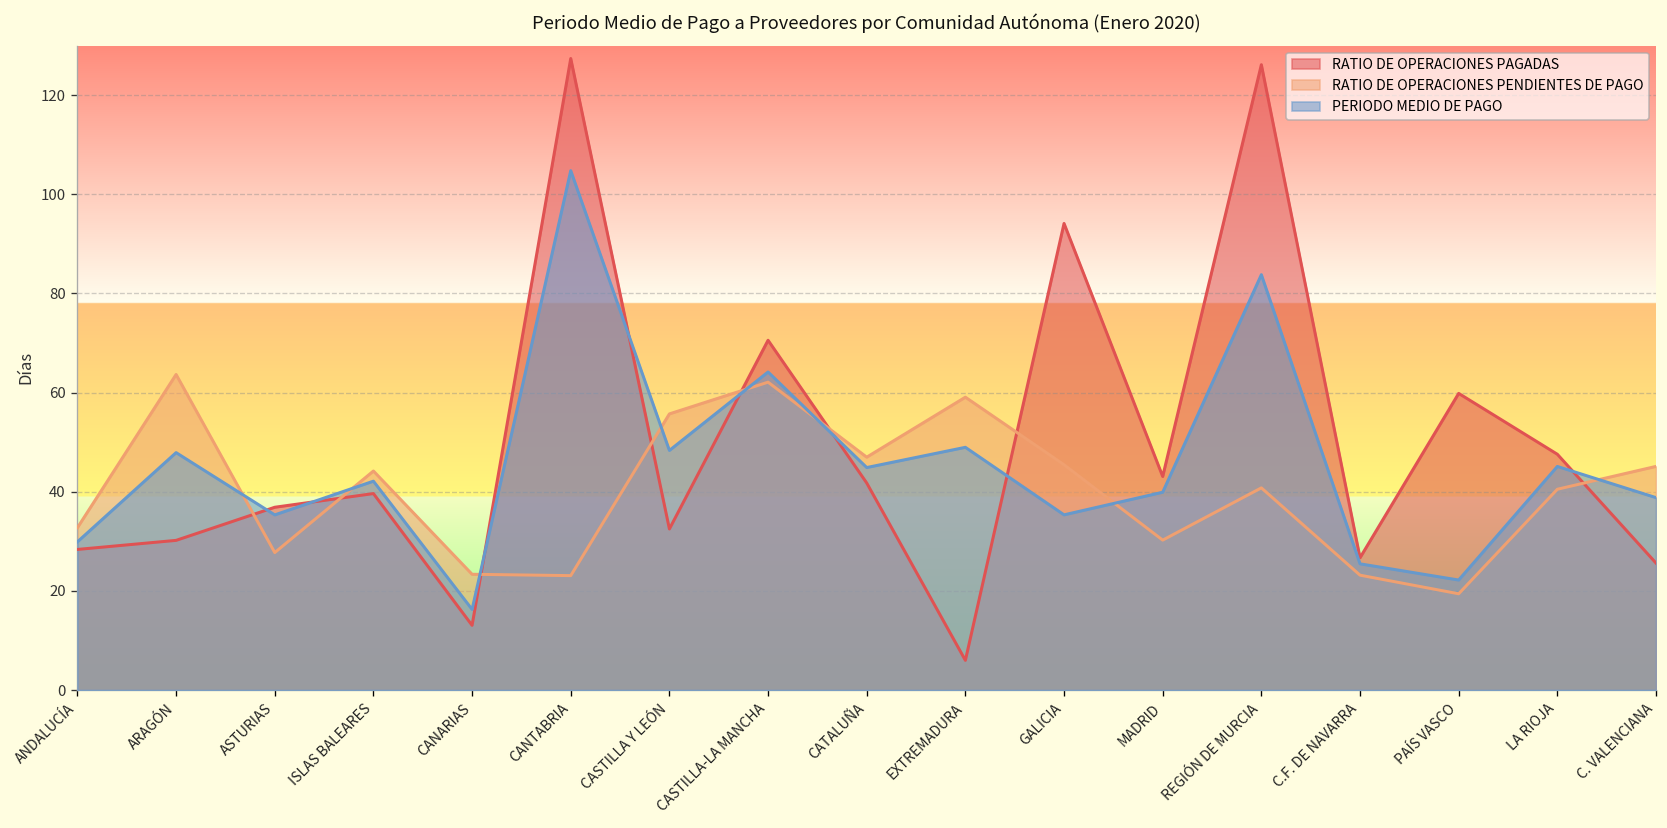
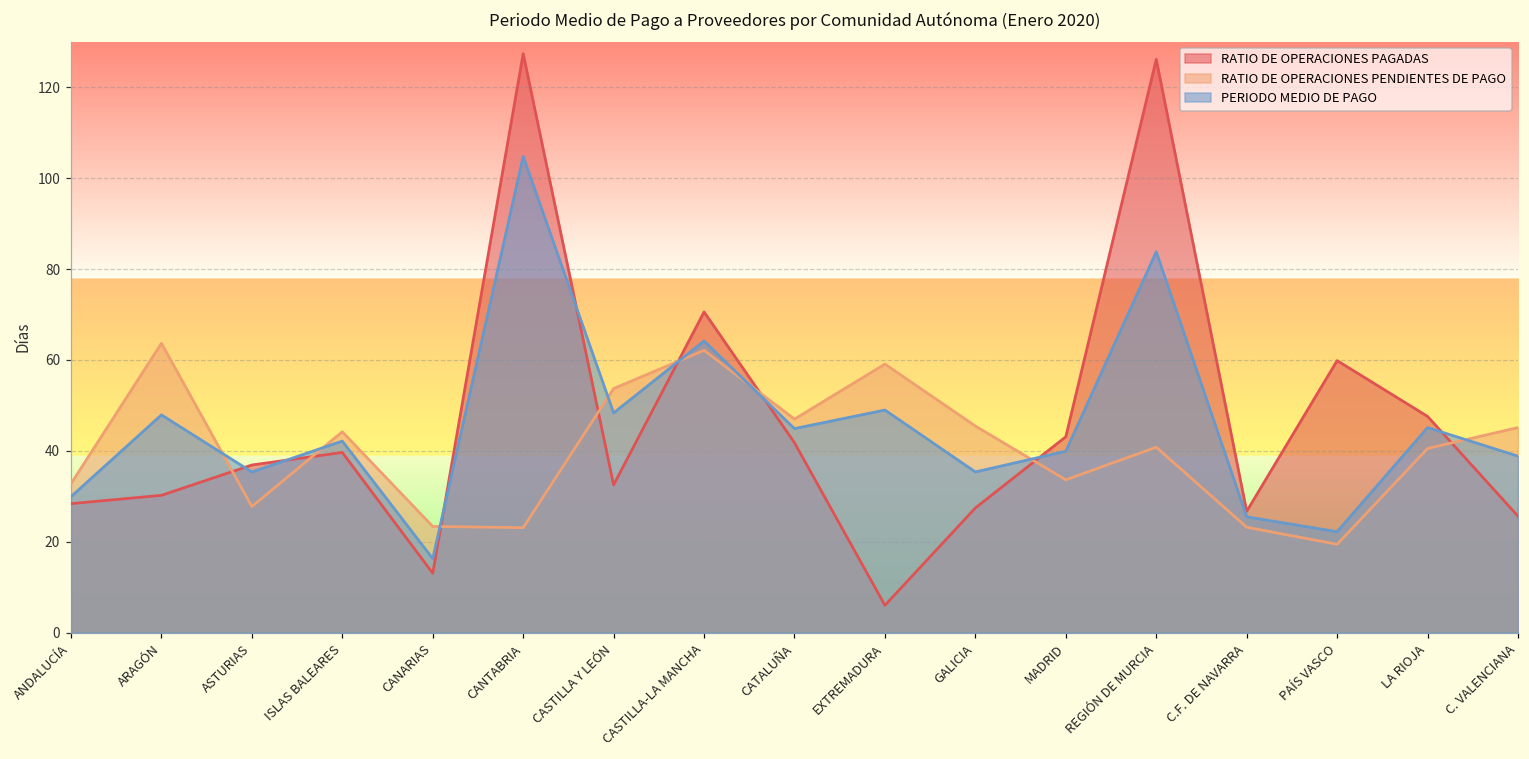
  {
    "RATIO DE OPERACIONES PAGADAS": {
      "ANDALUCÍA": 28,
      "ARAGÓN": 30,
      "ASTURIAS": 37,
      "ISLAS BALEARES": 40,
      "CANARIAS": 13,
      "CANTABRIA": 127,
      "CASTILLA Y LEÓN": 33,
      "CASTILLA-LA MANCHA": 71,
      "CATALUÑA": 42,
      "EXTREMADURA": 6,
-     "GALICIA": 94,
+     "GALICIA": 27,
      "MADRID": 43,
      "REGIÓN DE MURCIA": 126,
      "C.F. DE NAVARRA": 27,
      "PAÍS VASCO": 60,
      "LA RIOJA": 48,
      "C. VALENCIANA": 26
    },
    "RATIO DE OPERACIONES PENDIENTES DE PAGO": {
      "ANDALUCÍA": 33,
      "ARAGÓN": 64,
      "ASTURIAS": 28,
      "ISLAS BALEARES": 44,
      "CANARIAS": 23,
      "CANTABRIA": 23,
-     "CASTILLA Y LEÓN": 56,
+     "CASTILLA Y LEÓN": 54,
      "CASTILLA-LA MANCHA": 62,
      "CATALUÑA": 47,
      "EXTREMADURA": 59,
      "GALICIA": 45,
-     "MADRID": 30,
+     "MADRID": 34,
      "REGIÓN DE MURCIA": 41,
      "C.F. DE NAVARRA": 23,
      "PAÍS VASCO": 19,
      "LA RIOJA": 41,
      "C. VALENCIANA": 45
    },
    "PERIODO MEDIO DE PAGO": {
      "ANDALUCÍA": 30,
      "ARAGÓN": 48,
      "ASTURIAS": 35,
      "ISLAS BALEARES": 42,
      "CANARIAS": 16,
      "CANTABRIA": 105,
      "CASTILLA Y LEÓN": 48,
      "CASTILLA-LA MANCHA": 64,
      "CATALUÑA": 45,
      "EXTREMADURA": 49,
      "GALICIA": 35,
      "MADRID": 40,
      "REGIÓN DE MURCIA": 84,
      "C.F. DE NAVARRA": 25,
      "PAÍS VASCO": 22,
      "LA RIOJA": 45,
      "C. VALENCIANA": 39
    }
  }
